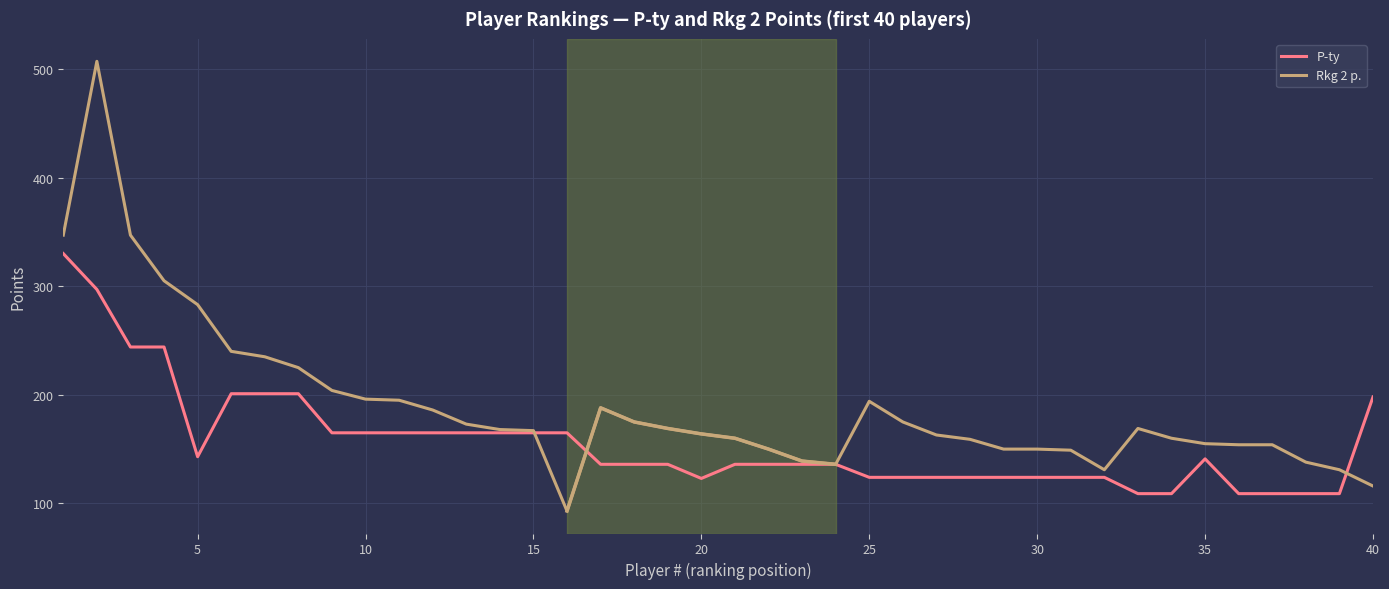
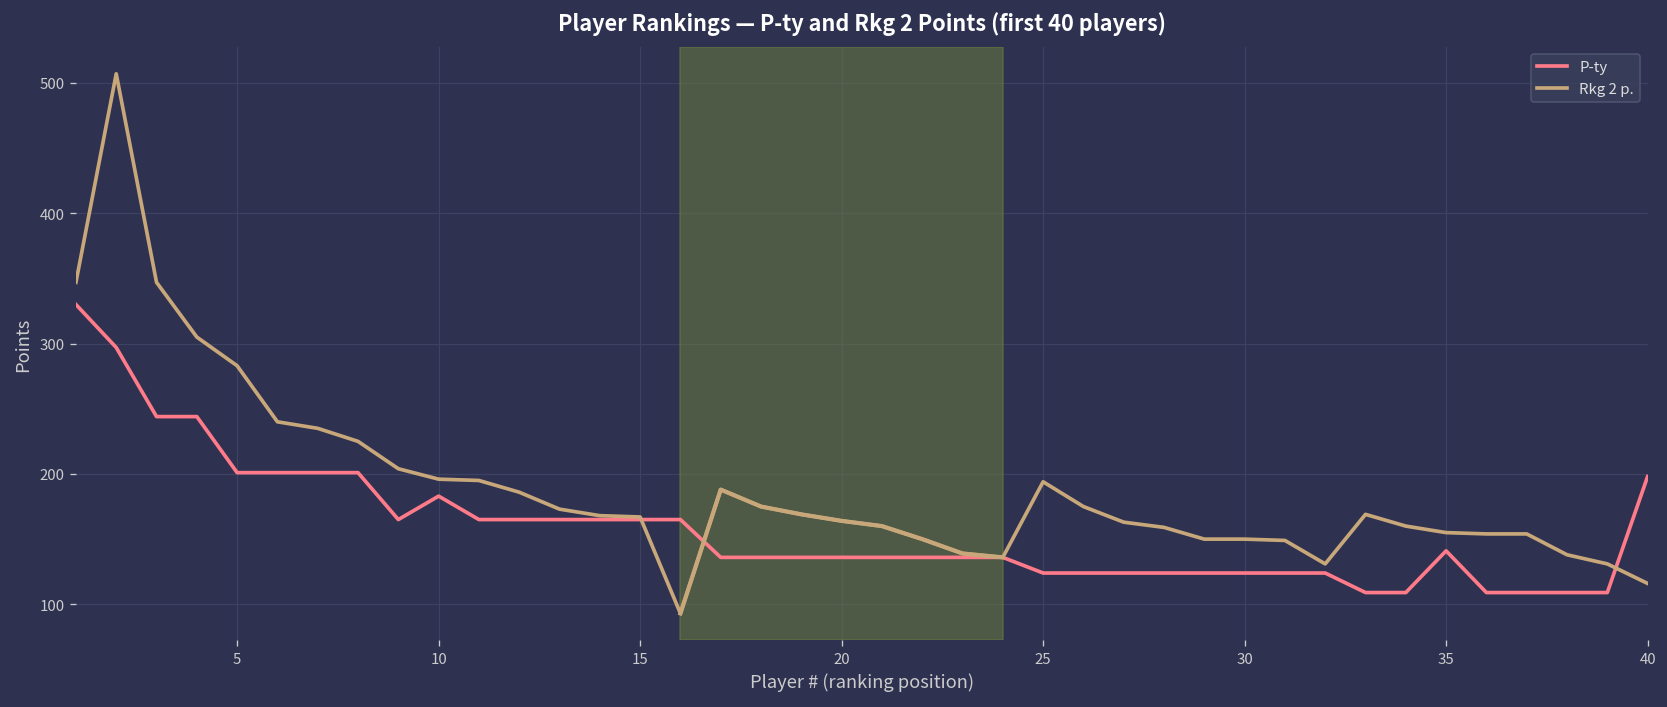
  {
    "P-ty": {
-     "5": 143,
-     "10": 165,
-     "20": 123,
+     "5": 201,
+     "10": 183,
+     "20": 136,
      "25": 124,
      "30": 124,
      "35": 141,
      "40": 198
    }
  }
